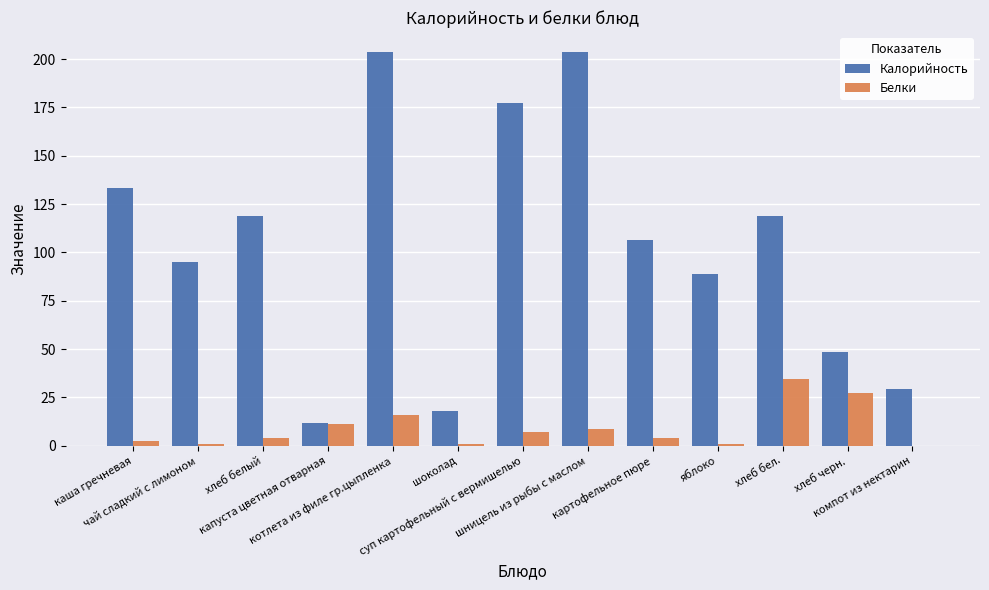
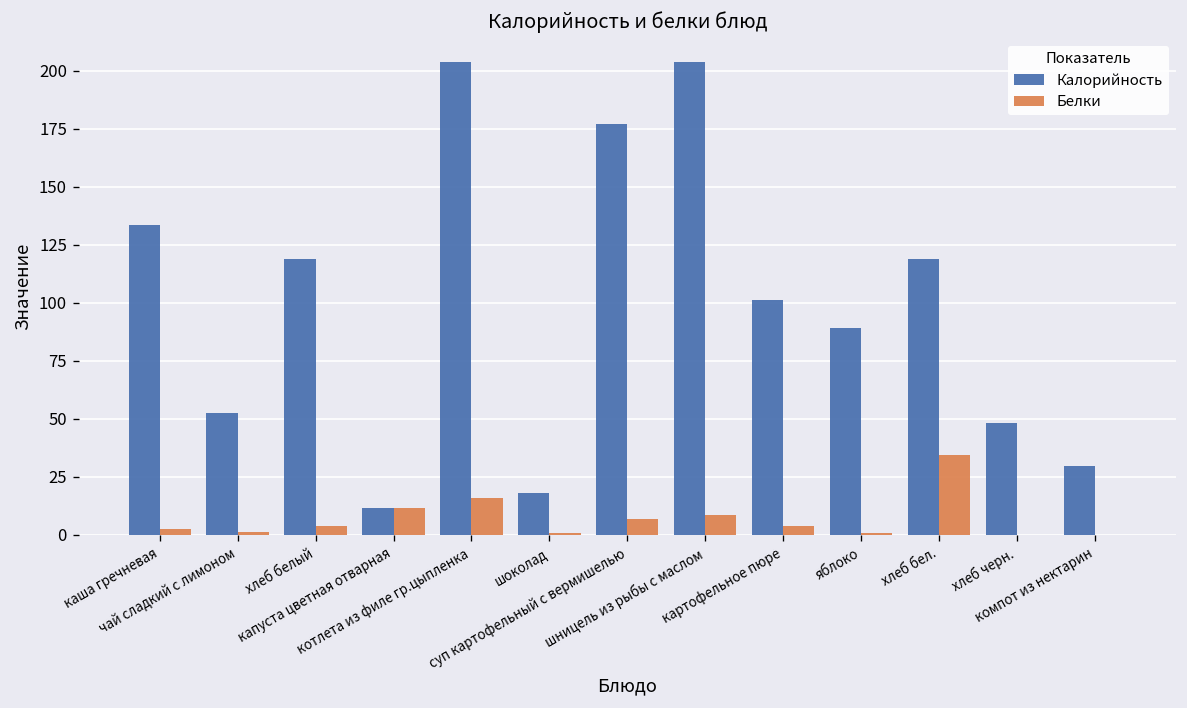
  {
    "Калорийность": {
      "каша гречневая": 133,
-     "чай сладкий с лимоном": 95,
+     "чай сладкий с лимоном": 53,
      "хлеб белый": 119,
      "капуста цветная отварная": 12,
      "котлета из филе гр.цыпленка": 204,
      "шоколад": 18,
      "суп картофельный с вермишелью": 177,
      "шницель из рыбы с маслом": 204,
-     "картофельное пюре": 106,
+     "картофельное пюре": 101,
      "яблоко": 89,
      "хлеб бел.": 119,
      "хлеб черн.": 48,
      "компот из нектарин": 30
    },
    "Белки": {
      "каша гречневая": 3,
      "хлеб белый": 4,
      "капуста цветная отварная": 12,
      "котлета из филе гр.цыпленка": 16,
      "суп картофельный с вермишелью": 7,
      "шницель из рыбы с маслом": 8,
      "картофельное пюре": 4,
      "хлеб бел.": 35,
-     "хлеб черн.": 27,
+     "хлеб черн.": 0,
      "компот из нектарин": 0
    }
  }
